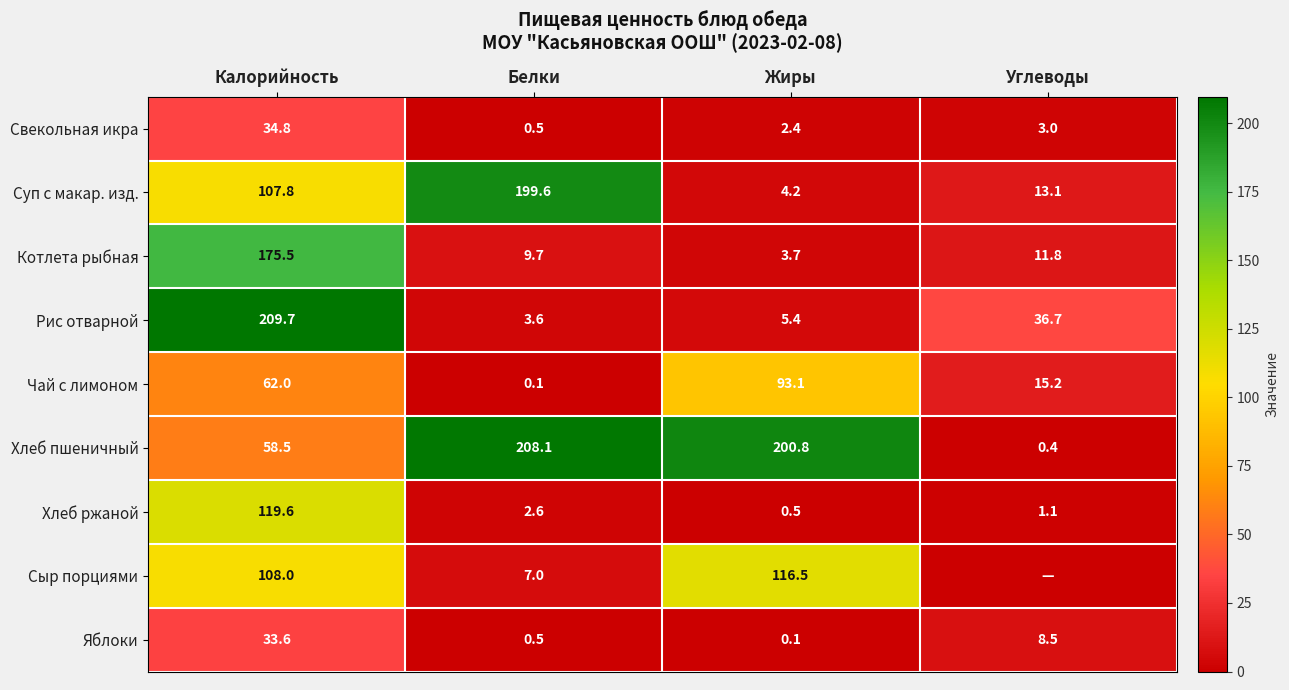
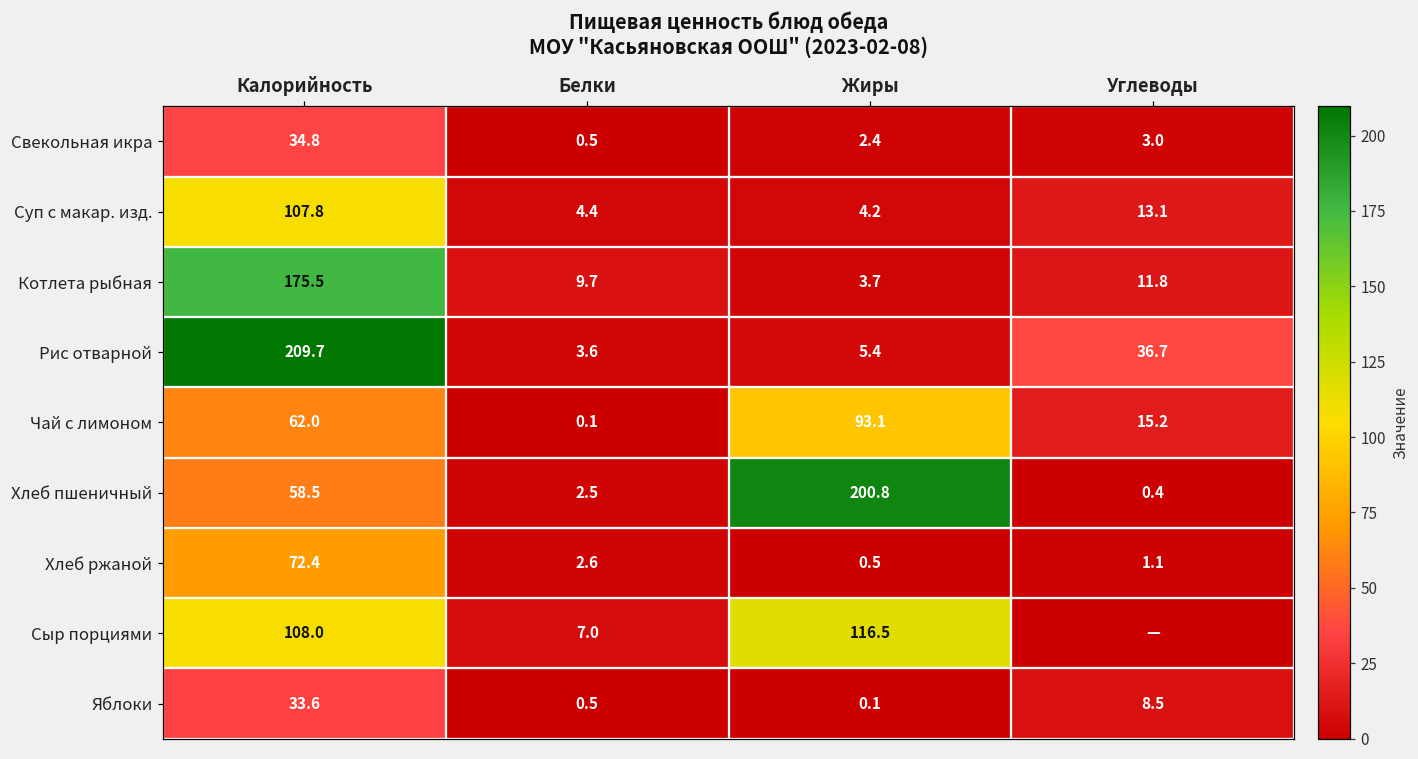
  {
    "Свекольная икра": {
      "Калорийность": 34.8,
      "Белки": 0.5,
      "Жиры": 2.4,
      "Углеводы": 3.0
    },
    "Суп с макар. изд.": {
      "Калорийность": 107.8,
-     "Белки": 199.6,
+     "Белки": 4.4,
      "Жиры": 4.2,
      "Углеводы": 13.1
    },
    "Котлета рыбная": {
      "Калорийность": 175.5,
      "Белки": 9.7,
      "Жиры": 3.7,
      "Углеводы": 11.8
    },
    "Рис отварной": {
      "Калорийность": 209.7,
      "Белки": 3.6,
      "Жиры": 5.4,
      "Углеводы": 36.7
    },
    "Чай с лимоном": {
      "Калорийность": 62.0,
      "Белки": 0.1,
      "Жиры": 93.1,
      "Углеводы": 15.2
    },
    "Хлеб пшеничный": {
      "Калорийность": 58.5,
-     "Белки": 208.1,
+     "Белки": 2.5,
      "Жиры": 200.8,
      "Углеводы": 0.4
    },
    "Хлеб ржаной": {
-     "Калорийность": 119.6,
+     "Калорийность": 72.4,
      "Белки": 2.6,
      "Жиры": 0.5,
      "Углеводы": 1.1
    },
    "Сыр порциями": {
      "Калорийность": 108.0,
      "Белки": 7.0,
      "Жиры": 116.5
    },
    "Яблоки": {
      "Калорийность": 33.6,
      "Белки": 0.5,
      "Жиры": 0.1,
      "Углеводы": 8.5
    }
  }
